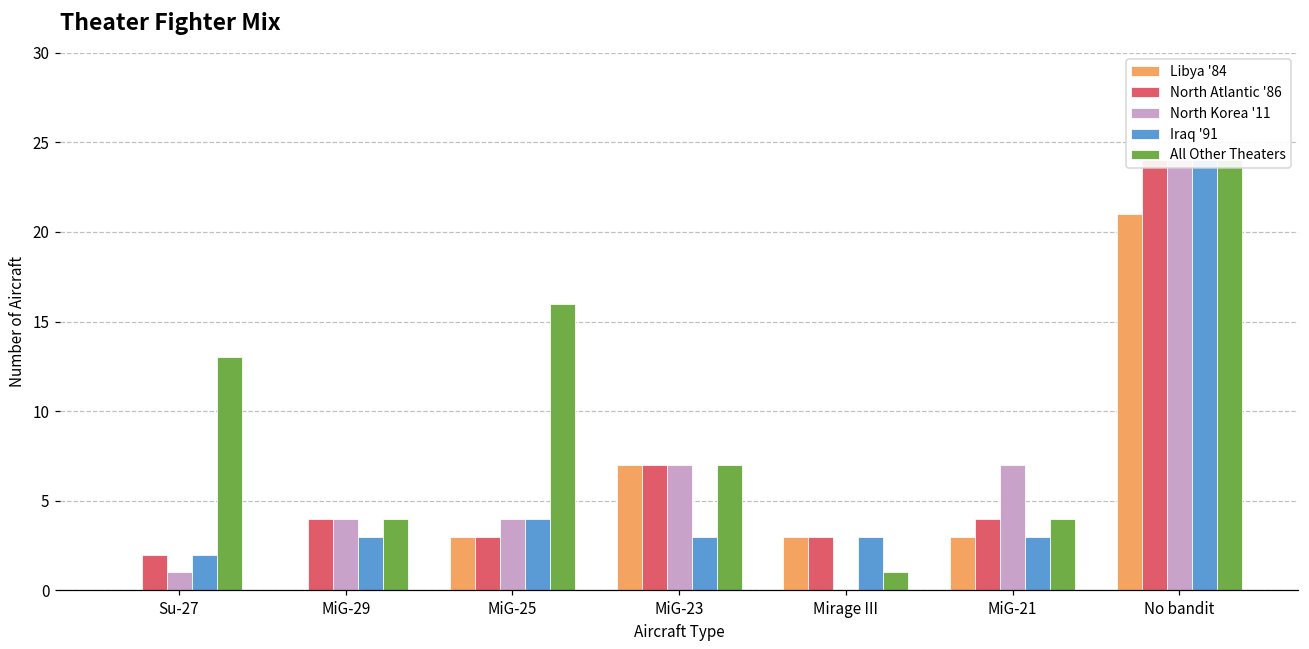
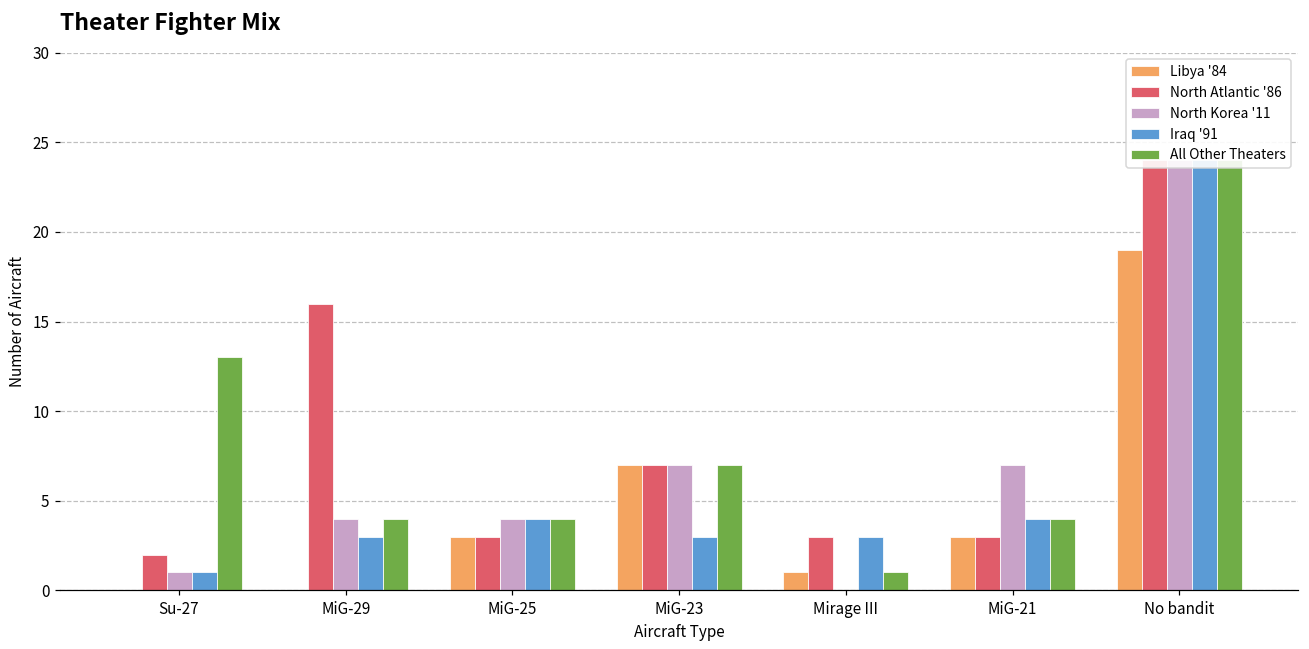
  {
    "Libya '84": {
      "Su-27": 0,
      "MiG-29": 0,
      "MiG-25": 3,
      "MiG-23": 7,
-     "Mirage III": 3,
+     "Mirage III": 1,
      "MiG-21": 3,
-     "No bandit": 21
+     "No bandit": 19
    },
    "North Atlantic '86": {
      "Su-27": 2,
-     "MiG-29": 4,
+     "MiG-29": 16,
      "MiG-25": 3,
      "MiG-23": 7,
      "Mirage III": 3,
-     "MiG-21": 4
+     "MiG-21": 3
    },
    "North Korea '11": {
      "Su-27": 1,
      "MiG-29": 4,
      "MiG-25": 4,
      "MiG-23": 7,
      "Mirage III": 0,
      "MiG-21": 7
    },
    "Iraq '91": {
-     "Su-27": 2,
+     "Su-27": 1,
      "MiG-29": 3,
      "MiG-25": 4,
      "MiG-23": 3,
      "Mirage III": 3,
-     "MiG-21": 3
+     "MiG-21": 4
    },
    "All Other Theaters": {
      "Su-27": 13,
      "MiG-29": 4,
-     "MiG-25": 16,
+     "MiG-25": 4,
      "MiG-23": 7,
      "Mirage III": 1,
      "MiG-21": 4
    }
  }
